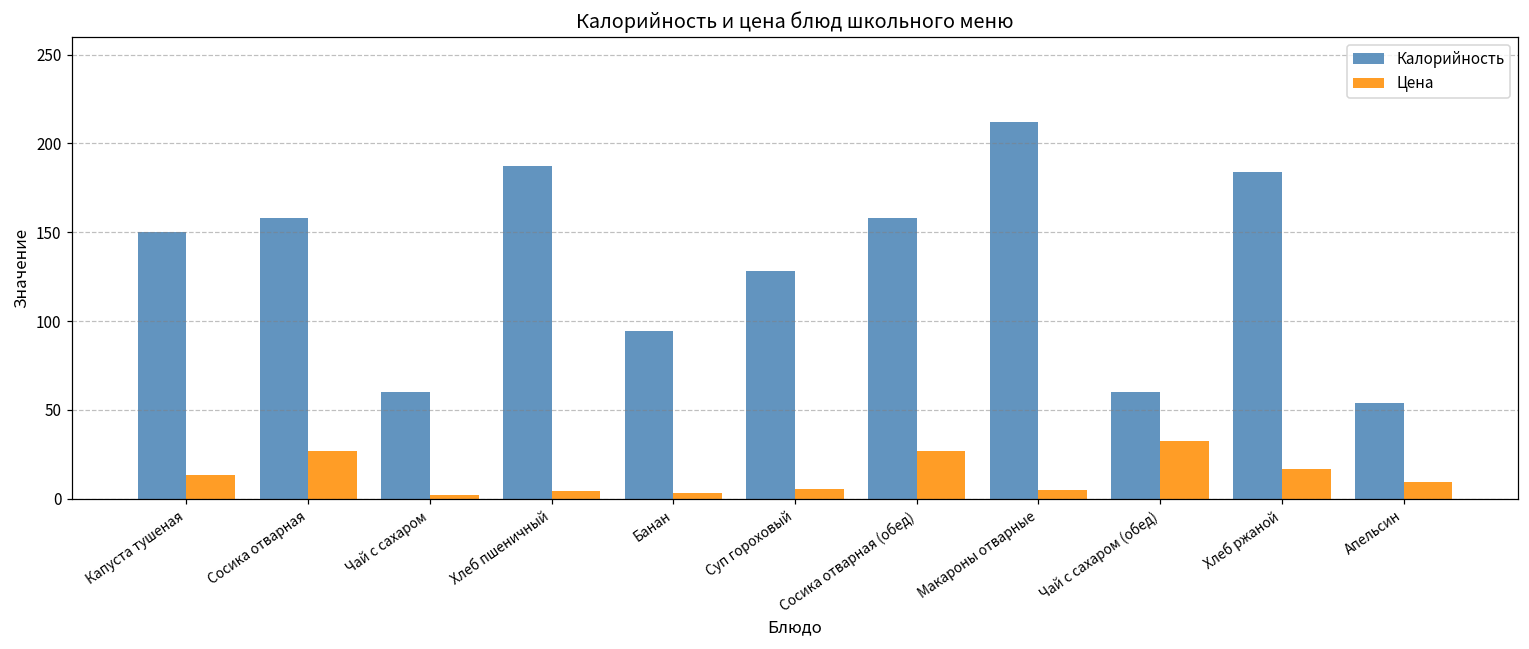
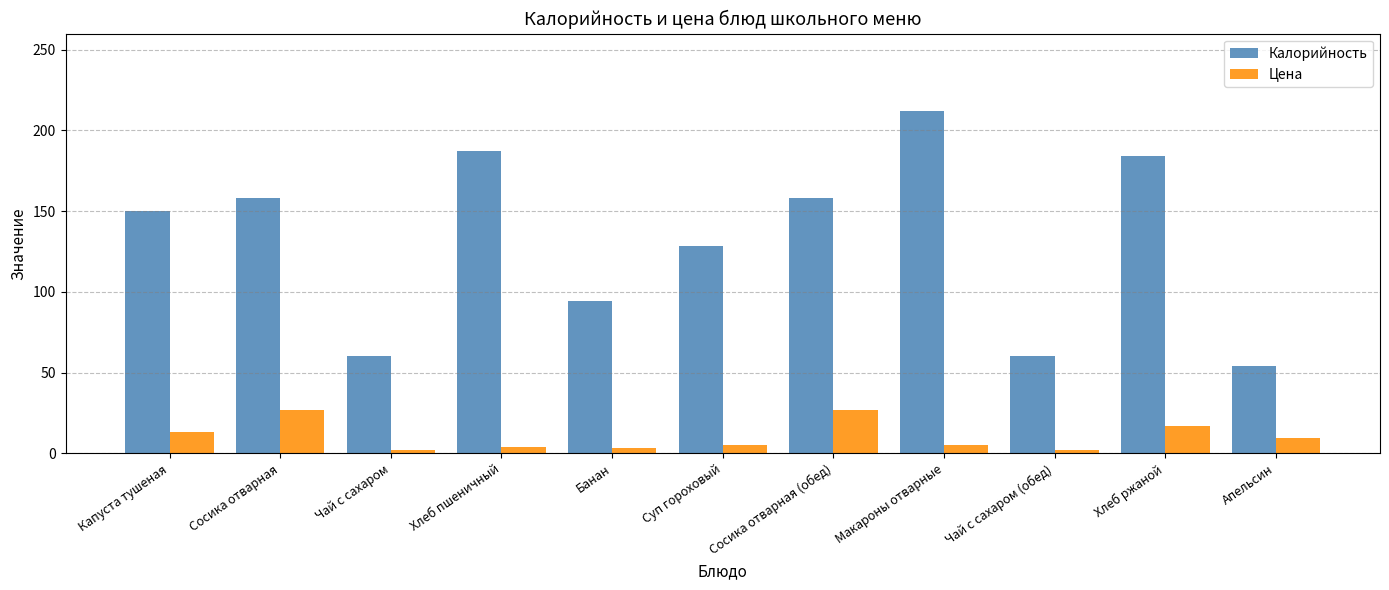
  {
    "Калорийность": {
      "Капуста тушеная": 150,
      "Сосика отварная": 158,
      "Чай с сахаром": 60,
      "Хлеб пшеничный": 187,
      "Банан": 95,
      "Суп гороховый": 128,
      "Сосика отварная (обед)": 158,
      "Макароны отварные": 212,
      "Чай с сахаром (обед)": 60,
      "Хлеб ржаной": 184,
      "Апельсин": 54
    },
    "Цена": {
      "Капуста тушеная": 13,
      "Сосика отварная": 27,
      "Чай с сахаром": 2,
      "Хлеб пшеничный": 4,
      "Банан": 3,
      "Суп гороховый": 5,
      "Сосика отварная (обед)": 27,
      "Макароны отварные": 5,
-     "Чай с сахаром (обед)": 33,
+     "Чай с сахаром (обед)": 2,
      "Хлеб ржаной": 17,
      "Апельсин": 10
    }
  }
